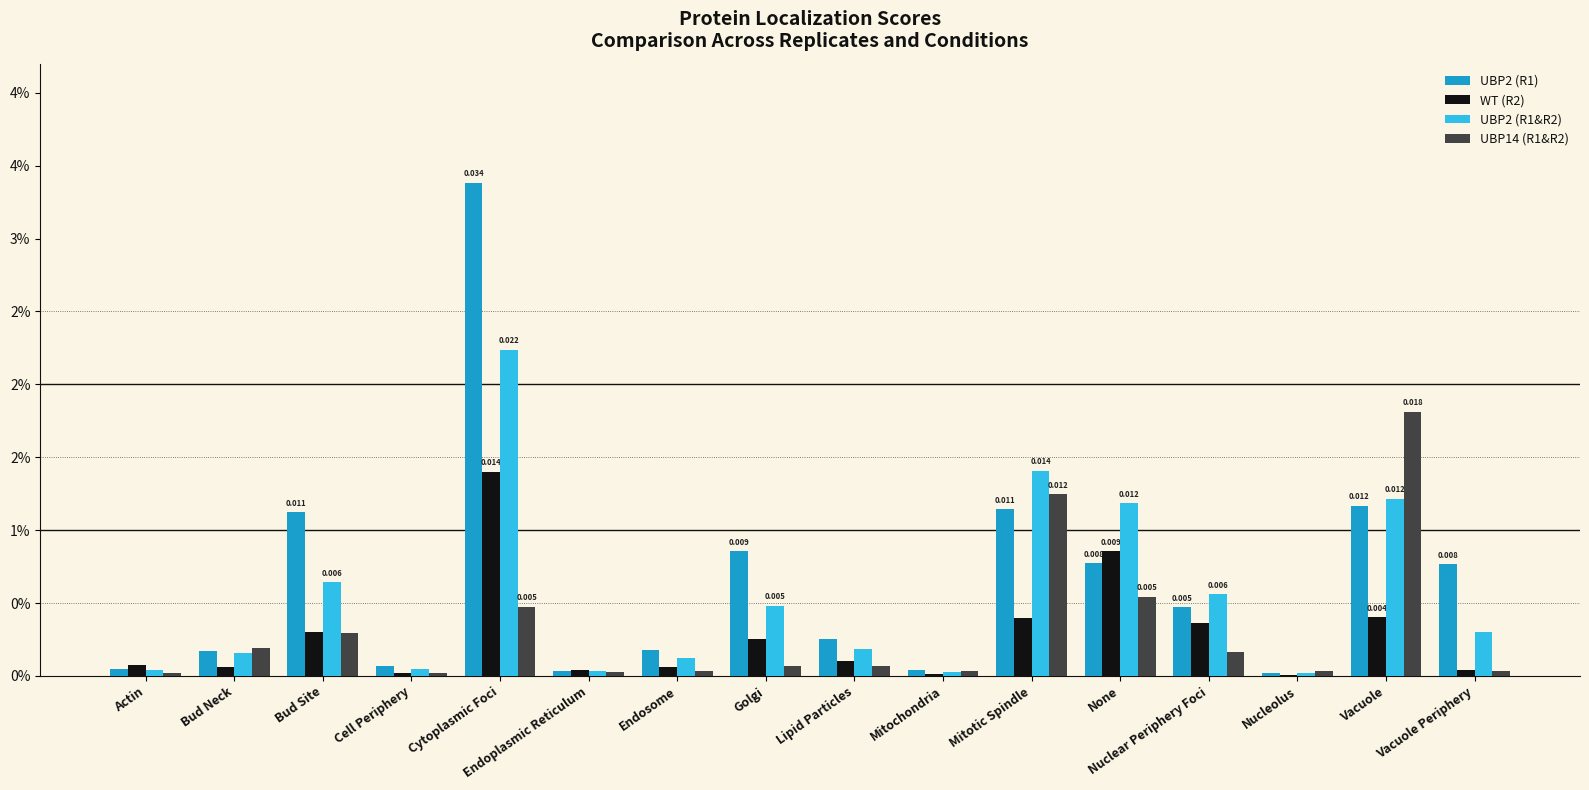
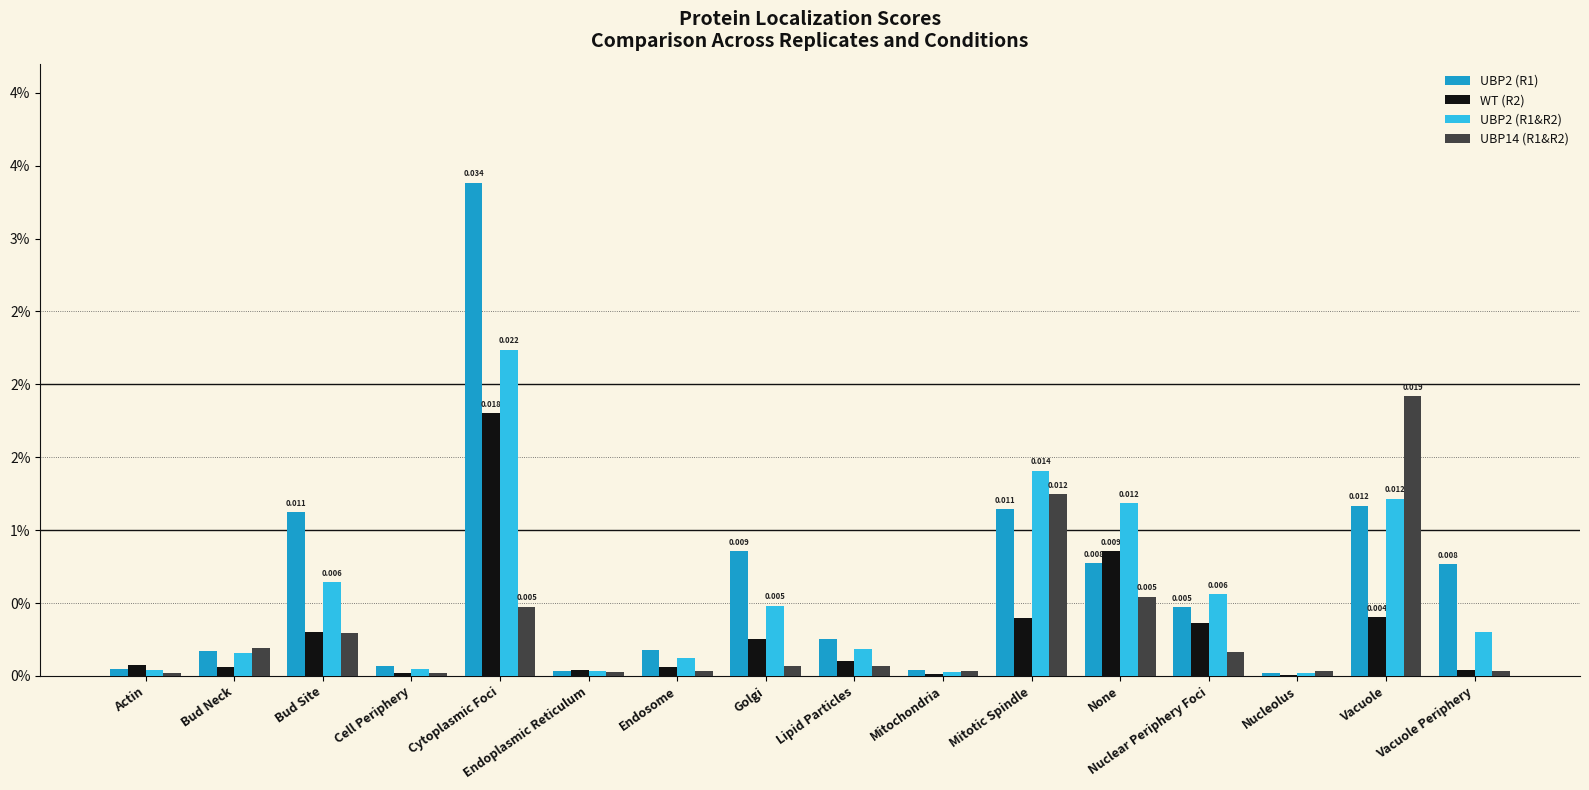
  {
    "WT (R2)": {
-     "Cytoplasmic Foci": 0.014,
+     "Cytoplasmic Foci": 0.018,
      "None": 0.009,
      "Vacuole": 0.004
    },
    "UBP14 (R1&R2)": {
      "Cytoplasmic Foci": 0.005,
      "Mitotic Spindle": 0.012,
      "None": 0.005,
-     "Vacuole": 0.018
+     "Vacuole": 0.019
    }
  }
